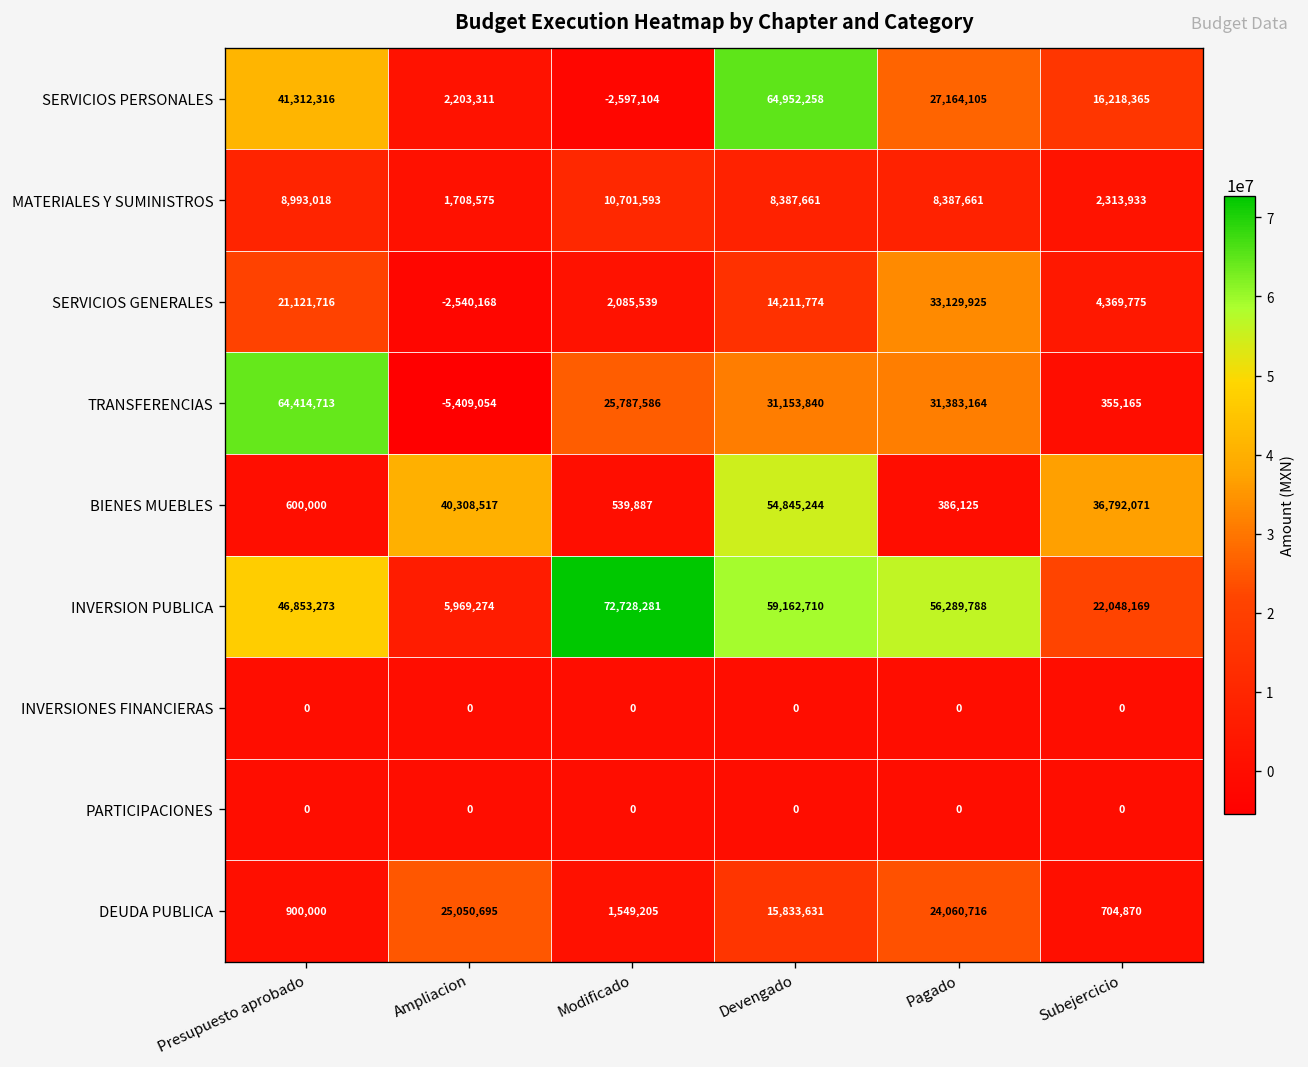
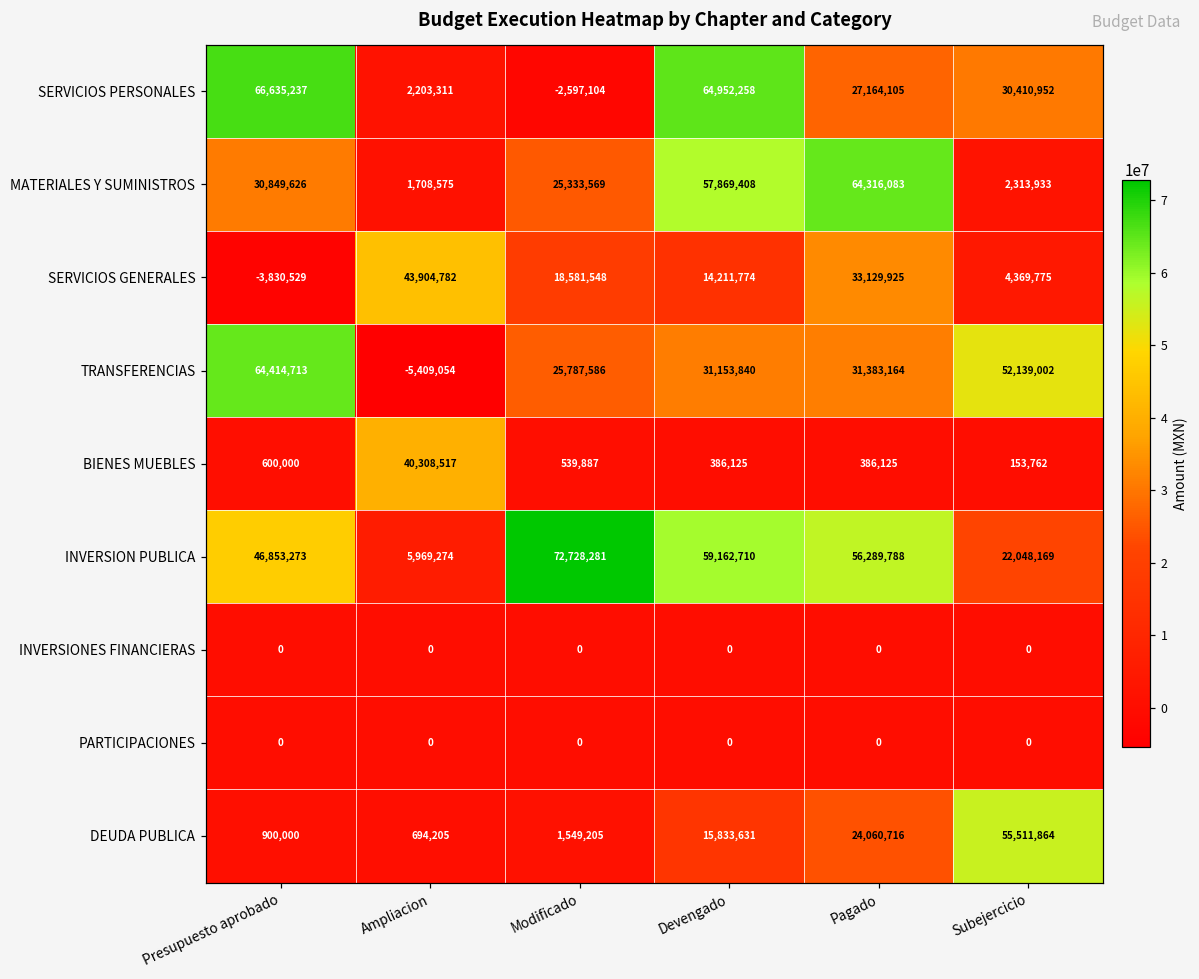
  {
    "SERVICIOS PERSONALES": {
-     "Presupuesto aprobado": "41,312,316",
+     "Presupuesto aprobado": "66,635,237",
      "Ampliacion": "2,203,311",
      "Modificado": "-2,597,104",
      "Devengado": "64,952,258",
      "Pagado": "27,164,105",
-     "Subejercicio": "16,218,365"
+     "Subejercicio": "30,410,952"
    },
    "MATERIALES Y SUMINISTROS": {
-     "Presupuesto aprobado": "8,993,018",
+     "Presupuesto aprobado": "30,849,626",
      "Ampliacion": "1,708,575",
-     "Modificado": "10,701,593",
-     "Devengado": "8,387,661",
-     "Pagado": "8,387,661",
+     "Modificado": "25,333,569",
+     "Devengado": "57,869,408",
+     "Pagado": "64,316,083",
      "Subejercicio": "2,313,933"
    },
    "SERVICIOS GENERALES": {
-     "Presupuesto aprobado": "21,121,716",
-     "Ampliacion": "-2,540,168",
-     "Modificado": "2,085,539",
+     "Presupuesto aprobado": "-3,830,529",
+     "Ampliacion": "43,904,782",
+     "Modificado": "18,581,548",
      "Devengado": "14,211,774",
      "Pagado": "33,129,925",
      "Subejercicio": "4,369,775"
    },
    "TRANSFERENCIAS": {
      "Presupuesto aprobado": "64,414,713",
      "Ampliacion": "-5,409,054",
      "Modificado": "25,787,586",
      "Devengado": "31,153,840",
      "Pagado": "31,383,164",
-     "Subejercicio": "355,165"
+     "Subejercicio": "52,139,002"
    },
    "BIENES MUEBLES": {
      "Presupuesto aprobado": "600,000",
      "Ampliacion": "40,308,517",
      "Modificado": "539,887",
-     "Devengado": "54,845,244",
+     "Devengado": "386,125",
      "Pagado": "386,125",
-     "Subejercicio": "36,792,071"
+     "Subejercicio": "153,762"
    },
    "INVERSION PUBLICA": {
      "Presupuesto aprobado": "46,853,273",
      "Ampliacion": "5,969,274",
      "Modificado": "72,728,281",
      "Devengado": "59,162,710",
      "Pagado": "56,289,788",
      "Subejercicio": "22,048,169"
    },
    "INVERSIONES FINANCIERAS": {
      "Presupuesto aprobado": "0",
      "Ampliacion": "0",
      "Modificado": "0",
      "Devengado": "0",
      "Pagado": "0",
      "Subejercicio": "0"
    },
    "PARTICIPACIONES": {
      "Presupuesto aprobado": "0",
      "Ampliacion": "0",
      "Modificado": "0",
      "Devengado": "0",
      "Pagado": "0",
      "Subejercicio": "0"
    },
    "DEUDA PUBLICA": {
      "Presupuesto aprobado": "900,000",
-     "Ampliacion": "25,050,695",
+     "Ampliacion": "694,205",
      "Modificado": "1,549,205",
      "Devengado": "15,833,631",
      "Pagado": "24,060,716",
-     "Subejercicio": "704,870"
+     "Subejercicio": "55,511,864"
    }
  }
